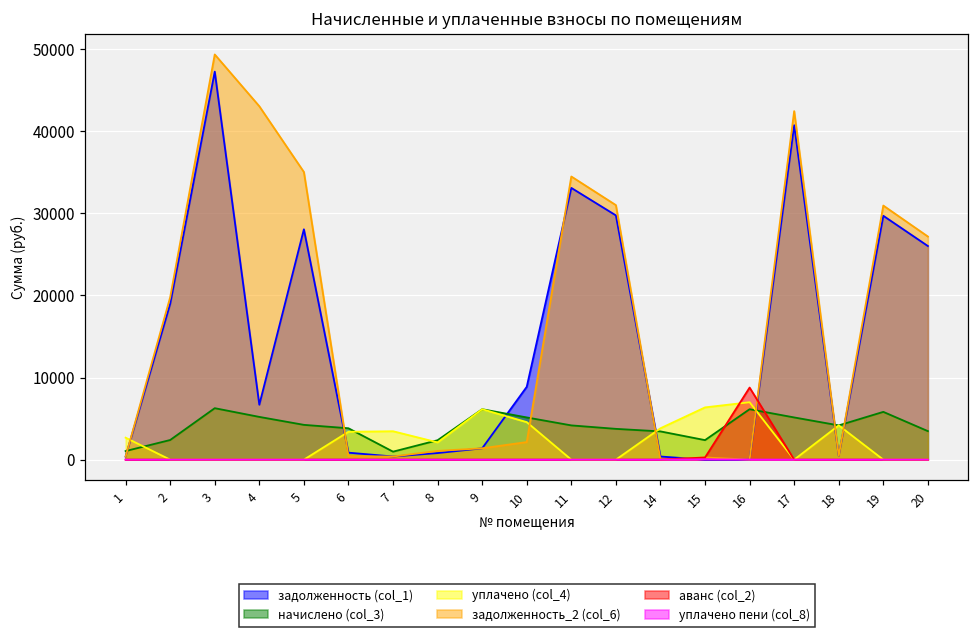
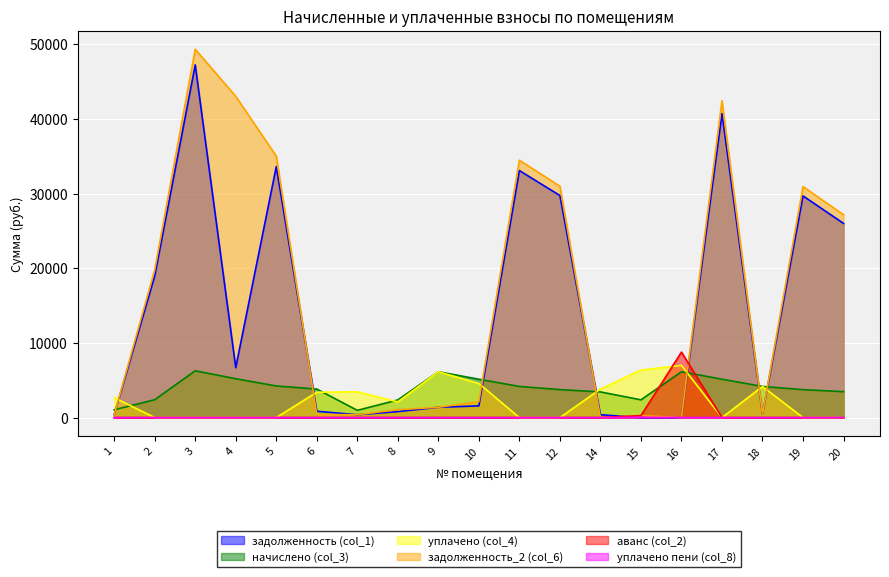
  {
    "задолженность (col_1)": {
      "2": 19000,
      "3": 47000,
      "4": 7000,
-     "5": 28000,
+     "5": 34000,
      "6": 1000,
-     "10": 9000,
+     "10": 2000,
      "11": 33000,
      "12": 30000,
      "14": 0,
      "17": 41000,
      "19": 30000,
      "20": 26000
    },
    "начислено (col_3)": {
      "1": 1000,
      "2": 2000,
      "3": 6000,
      "4": 5000,
      "5": 4000,
      "6": 4000,
      "7": 1000,
      "10": 5000,
      "11": 4000,
      "12": 4000,
      "14": 3000,
      "15": 2000,
      "16": 6000,
      "17": 5000,
-     "19": 6000,
+     "19": 4000,
      "20": 3000
    },
    "уплачено (col_4)": {
      "1": 3000,
      "6": 3000,
      "7": 3000,
      "10": 5000,
      "14": 4000,
      "15": 6000,
      "16": 7000
    },
    "задолженность_2 (col_6)": {
      "2": 20000,
      "3": 49000,
      "4": 43000,
      "5": 35000,
      "6": 0,
      "10": 2000,
      "11": 34000,
      "12": 31000,
      "17": 42000,
      "19": 31000,
      "20": 27000
    },
    "аванс (col_2)": {
      "16": 9000
    }
  }
